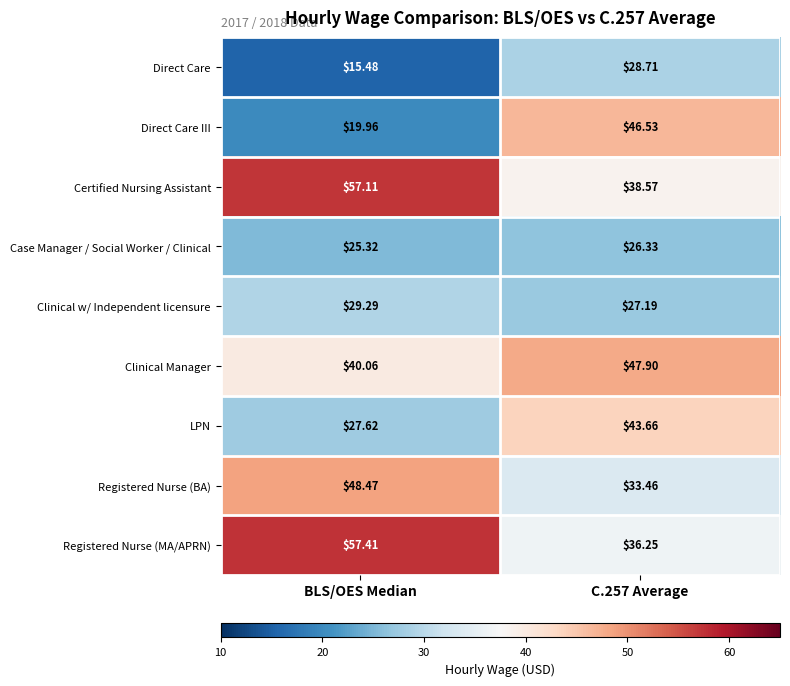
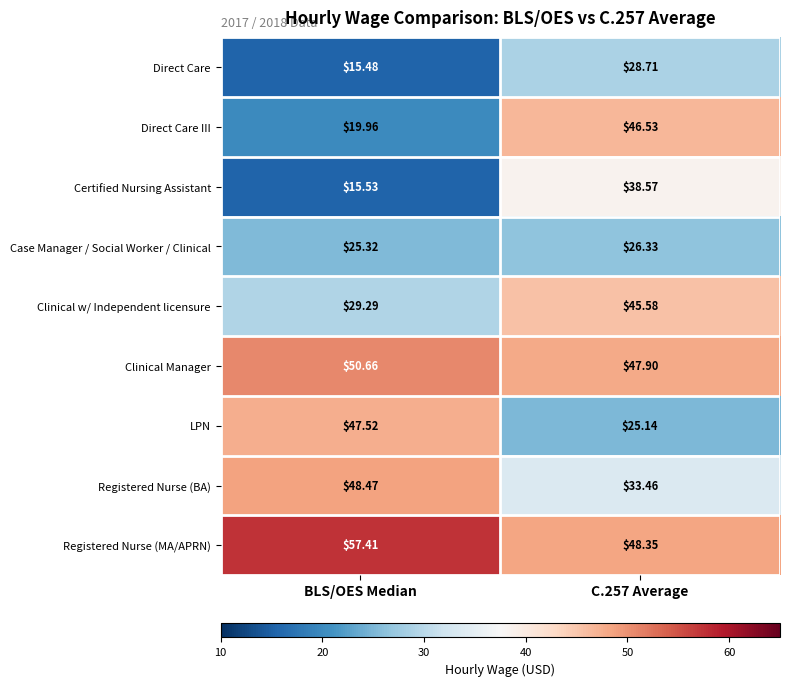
  {
    "Direct Care": {
      "BLS/OES Median": "$15.48",
      "C.257 Average": "$28.71"
    },
    "Direct Care III": {
      "BLS/OES Median": "$19.96",
      "C.257 Average": "$46.53"
    },
    "Certified Nursing Assistant": {
-     "BLS/OES Median": "$57.11",
+     "BLS/OES Median": "$15.53",
      "C.257 Average": "$38.57"
    },
    "Case Manager / Social Worker / Clinical": {
      "BLS/OES Median": "$25.32",
      "C.257 Average": "$26.33"
    },
    "Clinical w/ Independent licensure": {
      "BLS/OES Median": "$29.29",
-     "C.257 Average": "$27.19"
+     "C.257 Average": "$45.58"
    },
    "Clinical Manager": {
-     "BLS/OES Median": "$40.06",
+     "BLS/OES Median": "$50.66",
      "C.257 Average": "$47.90"
    },
    "LPN": {
-     "BLS/OES Median": "$27.62",
-     "C.257 Average": "$43.66"
+     "BLS/OES Median": "$47.52",
+     "C.257 Average": "$25.14"
    },
    "Registered Nurse (BA)": {
      "BLS/OES Median": "$48.47",
      "C.257 Average": "$33.46"
    },
    "Registered Nurse (MA/APRN)": {
      "BLS/OES Median": "$57.41",
-     "C.257 Average": "$36.25"
+     "C.257 Average": "$48.35"
    }
  }
